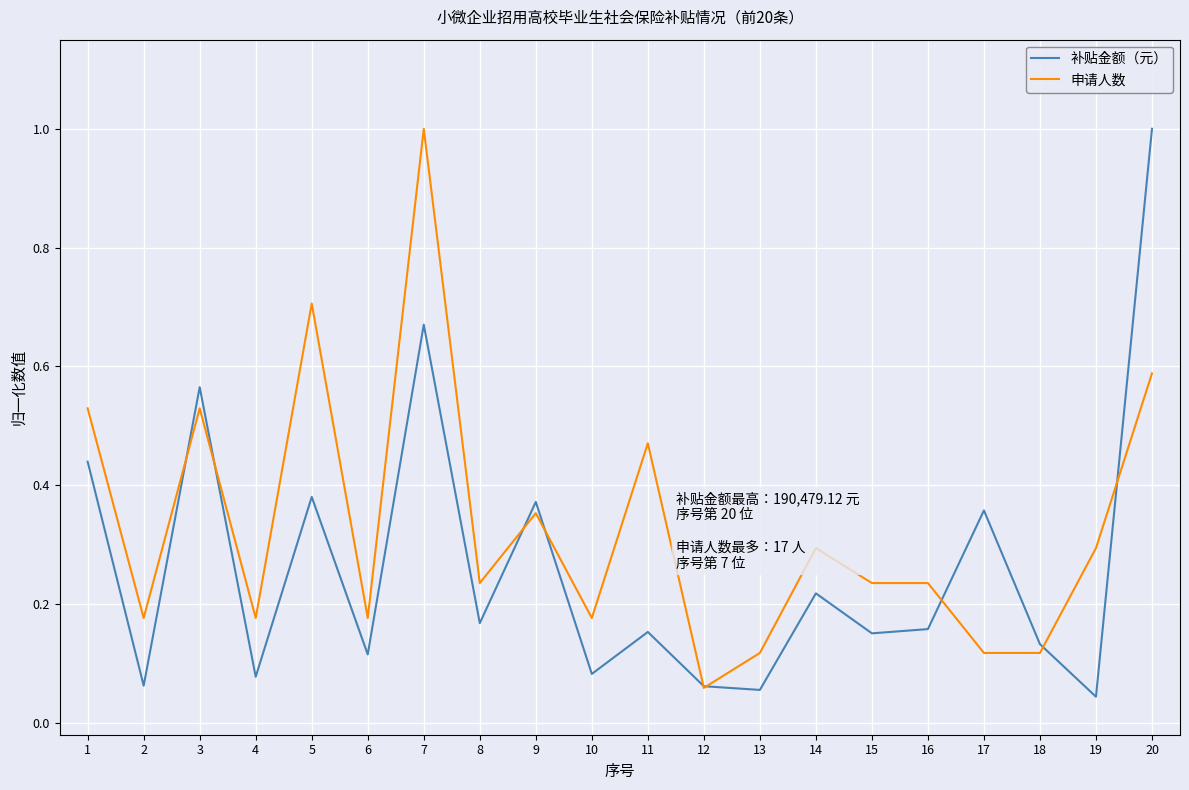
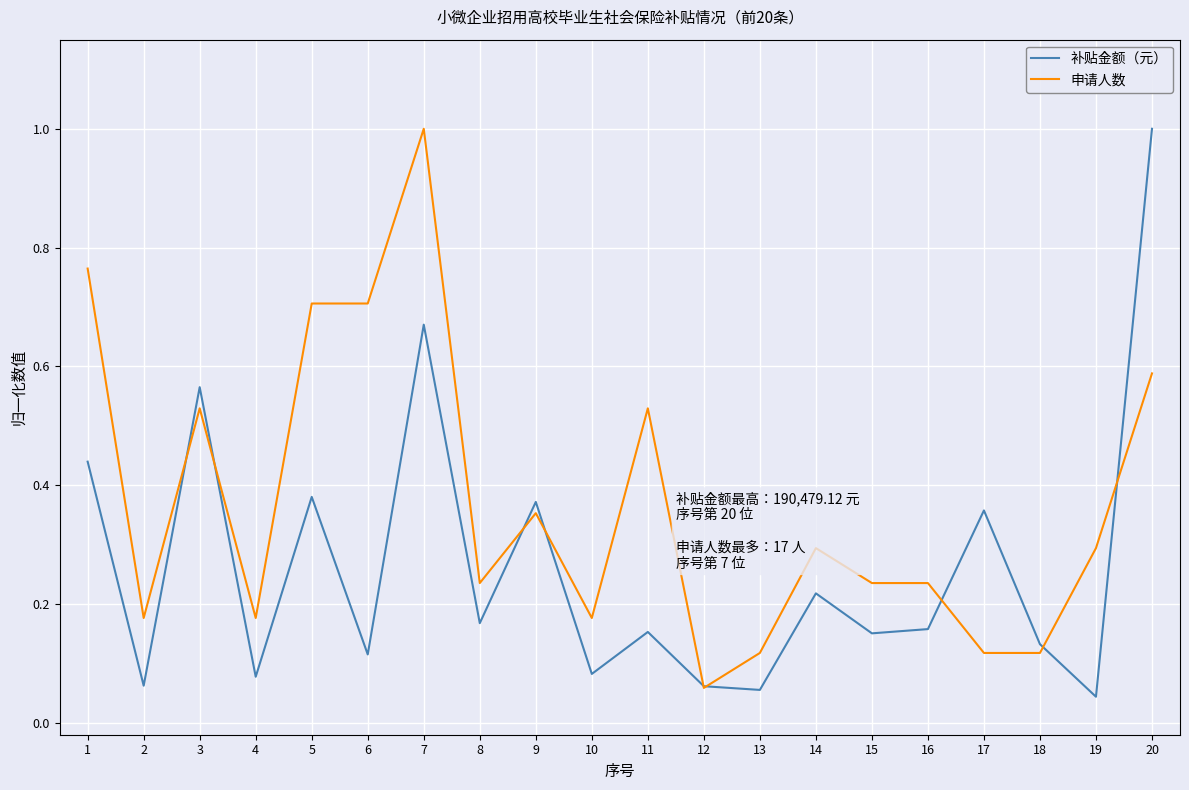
  {
    "补贴金额（元）": {
      "1": 0.44,
      "2": 0.06,
      "3": 0.57,
      "4": 0.08,
      "5": 0.38,
      "6": 0.12,
      "7": 0.67,
      "8": 0.17,
      "9": 0.37,
      "10": 0.08,
      "11": 0.15,
      "13": 0.06,
      "14": 0.22,
      "15": 0.15,
      "16": 0.16,
      "17": 0.36,
      "18": 0.13,
      "19": 0.04,
      "20": 1.00
    },
    "申请人数": {
-     "1": 0.53,
+     "1": 0.76,
      "2": 0.18,
      "3": 0.53,
      "4": 0.18,
      "5": 0.71,
-     "6": 0.18,
+     "6": 0.71,
      "7": 1.00,
      "8": 0.24,
      "9": 0.35,
      "10": 0.18,
-     "11": 0.47,
+     "11": 0.53,
      "13": 0.12,
      "15": 0.24,
      "16": 0.24,
      "17": 0.12,
      "18": 0.12,
      "19": 0.29,
      "20": 0.59
    }
  }
